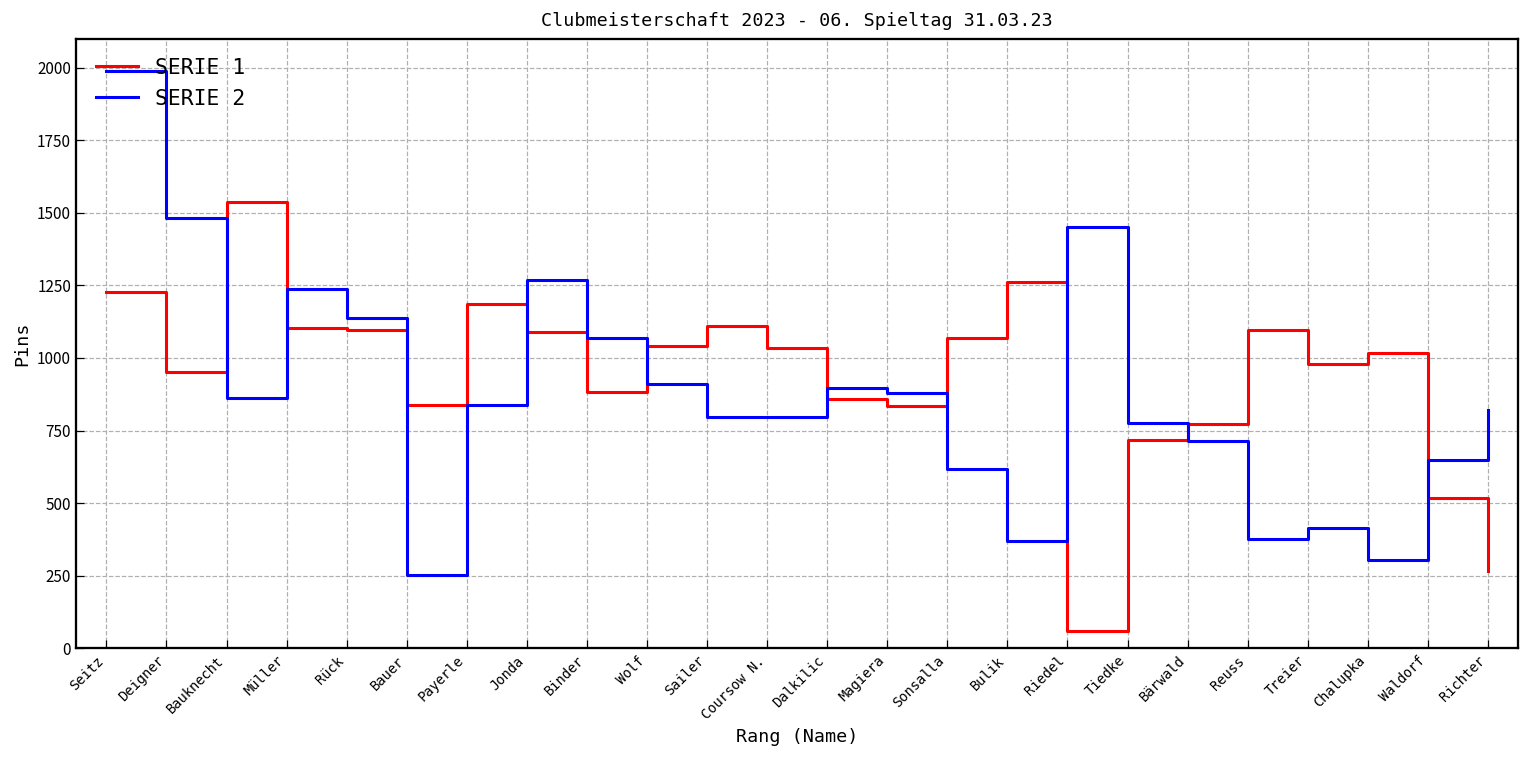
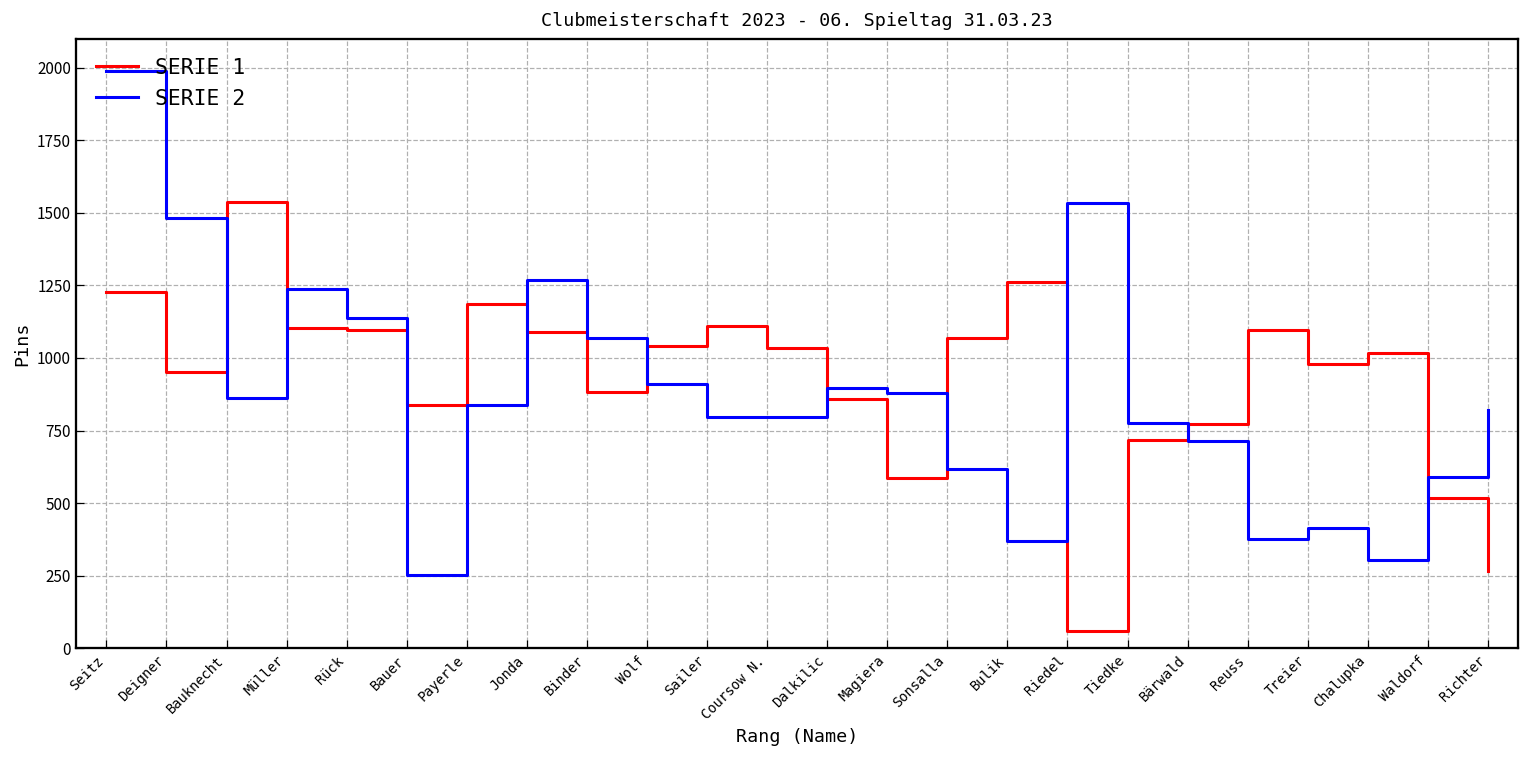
  {
    "SERIE 1": {
      "Seitz": 1230,
      "Deigner": 950,
      "Bauknecht": 1540,
      "Müller": 1100,
      "Rück": 1100,
      "Bauer": 840,
      "Payerle": 1190,
      "Jonda": 1090,
      "Binder": 880,
      "Wolf": 1040,
      "Sailer": 1110,
      "Coursow N.": 1040,
      "Dalkilic": 860,
-     "Magiera": 840,
+     "Magiera": 590,
      "Sonsalla": 1070,
      "Bulik": 1260,
      "Riedel": 60,
      "Tiedke": 720,
      "Bärwald": 770,
      "Reuss": 1100,
      "Treier": 980,
      "Chalupka": 1020,
      "Waldorf": 520,
      "Richter": 270
    },
    "SERIE 2": {
      "Seitz": 1990,
      "Deigner": 1480,
      "Bauknecht": 860,
      "Müller": 1240,
      "Rück": 1140,
      "Bauer": 250,
      "Payerle": 840,
      "Jonda": 1270,
      "Binder": 1070,
      "Wolf": 910,
      "Sailer": 800,
      "Coursow N.": 800,
      "Dalkilic": 900,
      "Magiera": 880,
      "Sonsalla": 620,
      "Bulik": 370,
-     "Riedel": 1450,
+     "Riedel": 1530,
      "Tiedke": 780,
      "Bärwald": 720,
      "Reuss": 380,
      "Treier": 420,
      "Chalupka": 300,
-     "Waldorf": 650,
+     "Waldorf": 590,
      "Richter": 820
    }
  }
